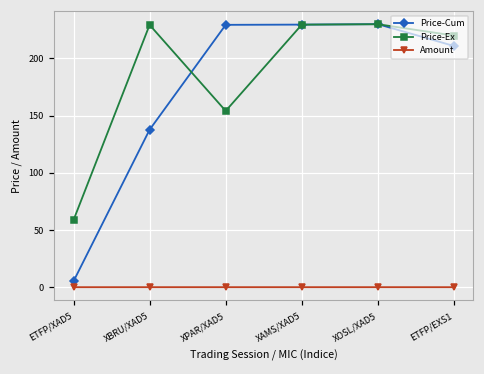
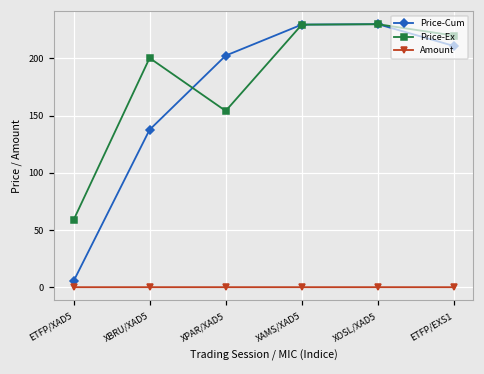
  {
    "Price-Cum": {
      "ETFP/XAD5": 5,
      "XBRU/XAD5": 138,
-     "XPAR/XAD5": 229
+     "XPAR/XAD5": 203
    },
    "Price-Ex": {
      "ETFP/XAD5": 59,
-     "XBRU/XAD5": 229,
+     "XBRU/XAD5": 200,
      "XPAR/XAD5": 154
    },
    "Amount": {
      "ETFP/XAD5": 0,
      "XBRU/XAD5": 0,
      "XPAR/XAD5": 0,
      "XAMS/XAD5": 0,
      "XOSL/XAD5": 0,
      "ETFP/EXS1": 0
    }
  }
